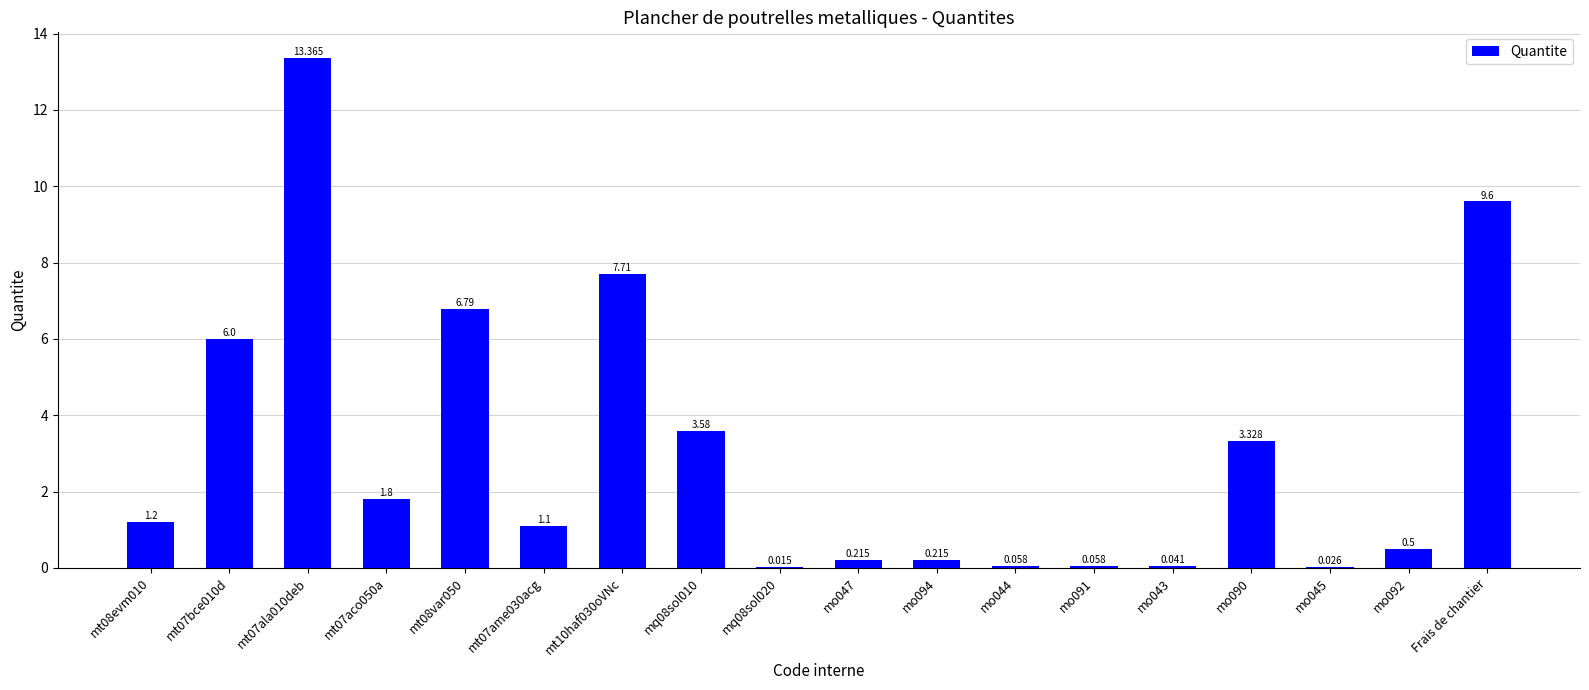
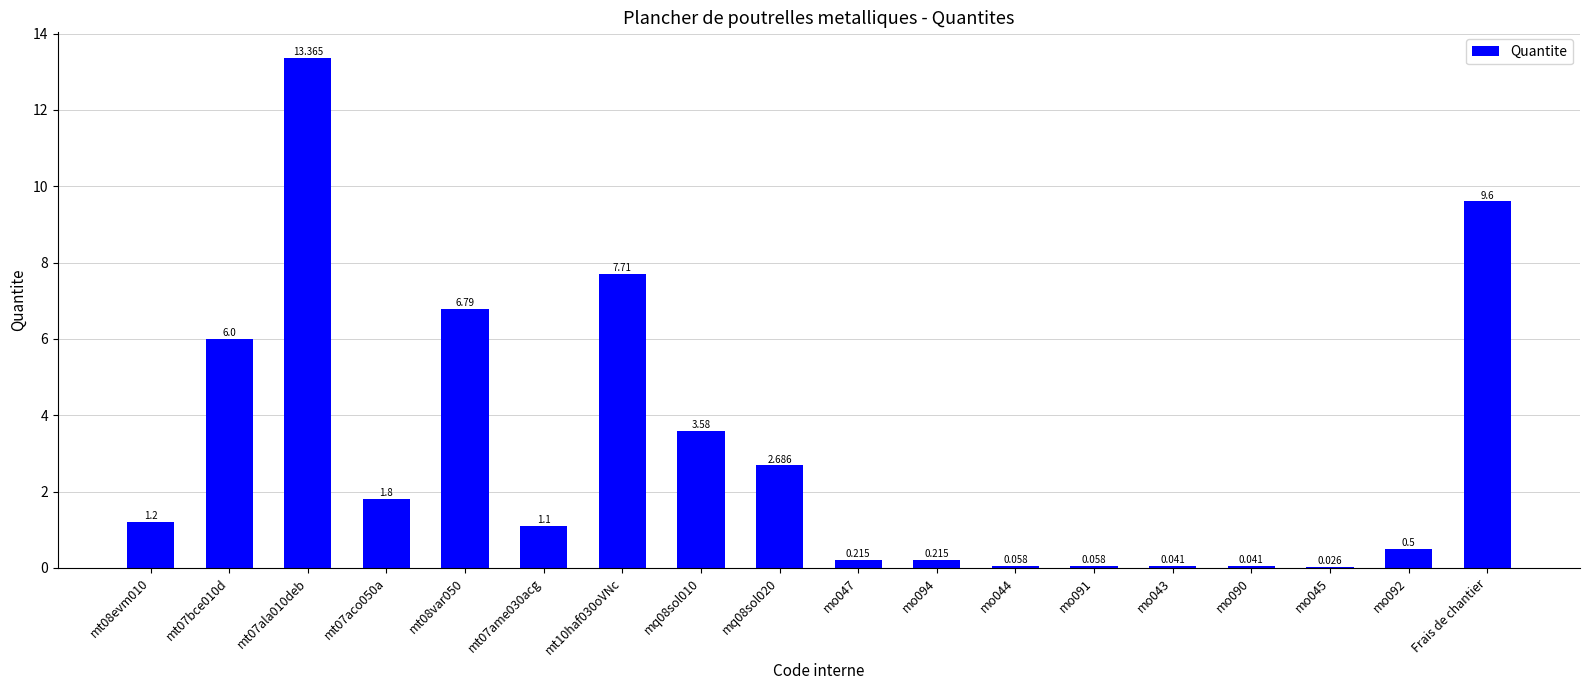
  {
    "mt08evm010": 1.2,
    "mt07bce010d": 6.0,
    "mt07ala010deb": 13.365,
    "mt07aco050a": 1.8,
    "mt08var050": 6.79,
    "mt07ame030acg": 1.1,
    "mt10haf030oVNc": 7.71,
    "mq08sol010": 3.58,
-   "mq08sol020": 0.015,
+   "mq08sol020": 2.686,
    "mo047": 0.215,
    "mo094": 0.215,
    "mo044": 0.058,
    "mo091": 0.058,
    "mo043": 0.041,
-   "mo090": 3.328,
+   "mo090": 0.041,
    "mo045": 0.026,
    "mo092": 0.5,
    "Frais de chantier": 9.6
  }
